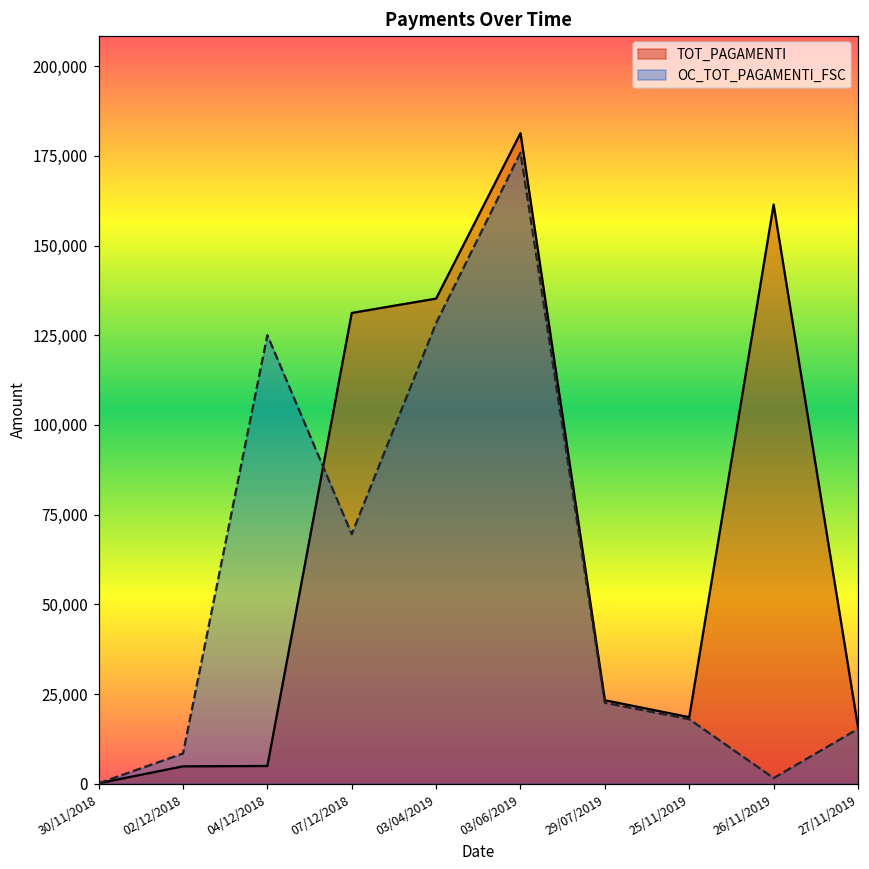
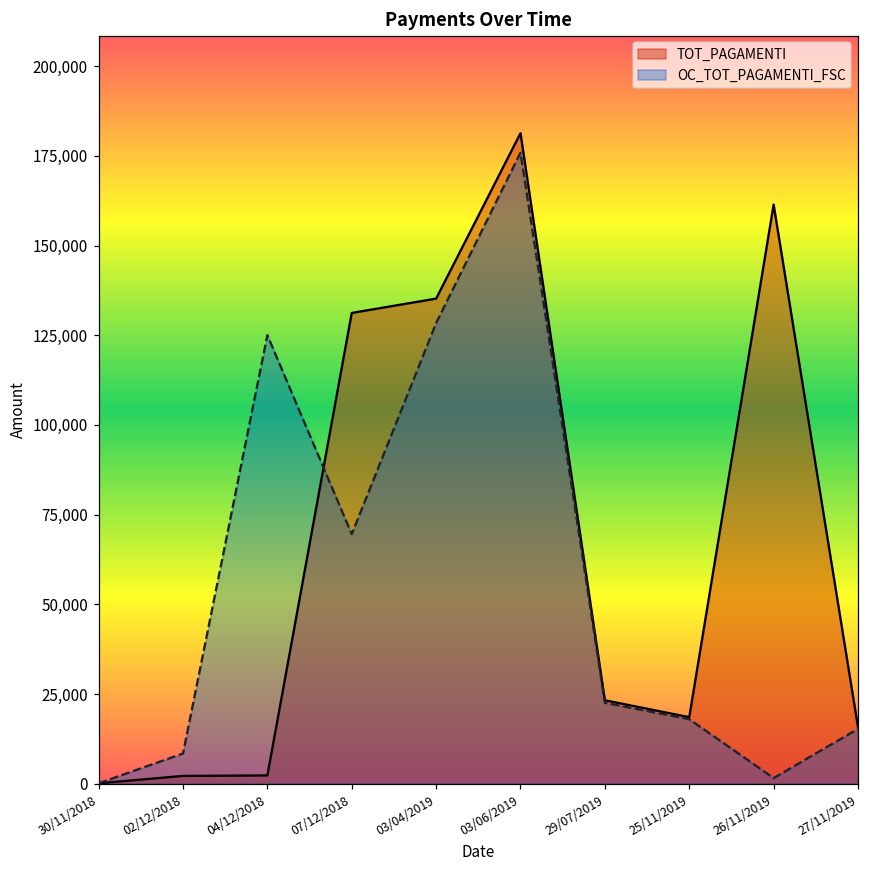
  {
    "TOT_PAGAMENTI": {
-     "02/12/2018": "5,000",
-     "04/12/2018": "5,000",
+     "02/12/2018": "2,000",
+     "04/12/2018": "2,000",
      "07/12/2018": "131,000",
      "03/04/2019": "135,000",
      "03/06/2019": "181,000",
      "26/11/2019": "161,000"
    },
    "OC_TOT_PAGAMENTI_FSC": {
      "02/12/2018": "8,000",
      "04/12/2018": "125,000",
      "07/12/2018": "70,000",
      "03/04/2019": "128,000",
      "03/06/2019": "176,000",
      "26/11/2019": "2,000"
    }
  }
